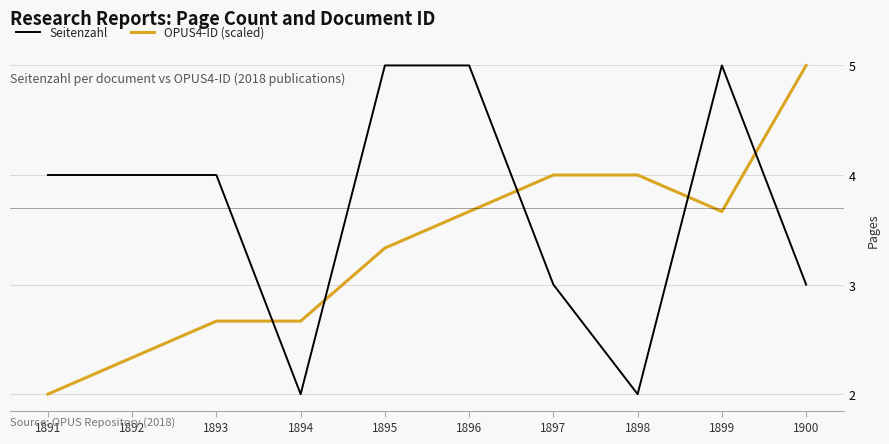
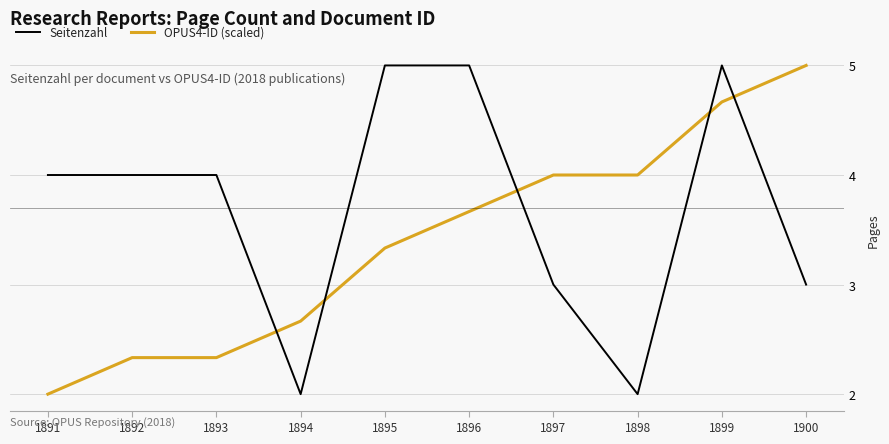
  {
    "Seitenzahl": {
      "1891": 4.00,
      "1892": 4.00,
      "1893": 4.00,
      "1894": 2.00,
      "1895": 5.00,
      "1896": 5.00,
      "1897": 3.00,
      "1898": 2.00,
      "1899": 5.00,
      "1900": 3.00
    },
    "OPUS4-ID (scaled)": {
      "1891": 2.00,
      "1892": 2.33,
-     "1893": 2.67,
+     "1893": 2.33,
      "1894": 2.67,
      "1895": 3.33,
      "1896": 3.67,
      "1897": 4.00,
      "1898": 4.00,
-     "1899": 3.67,
+     "1899": 4.67,
      "1900": 5.00
    }
  }
